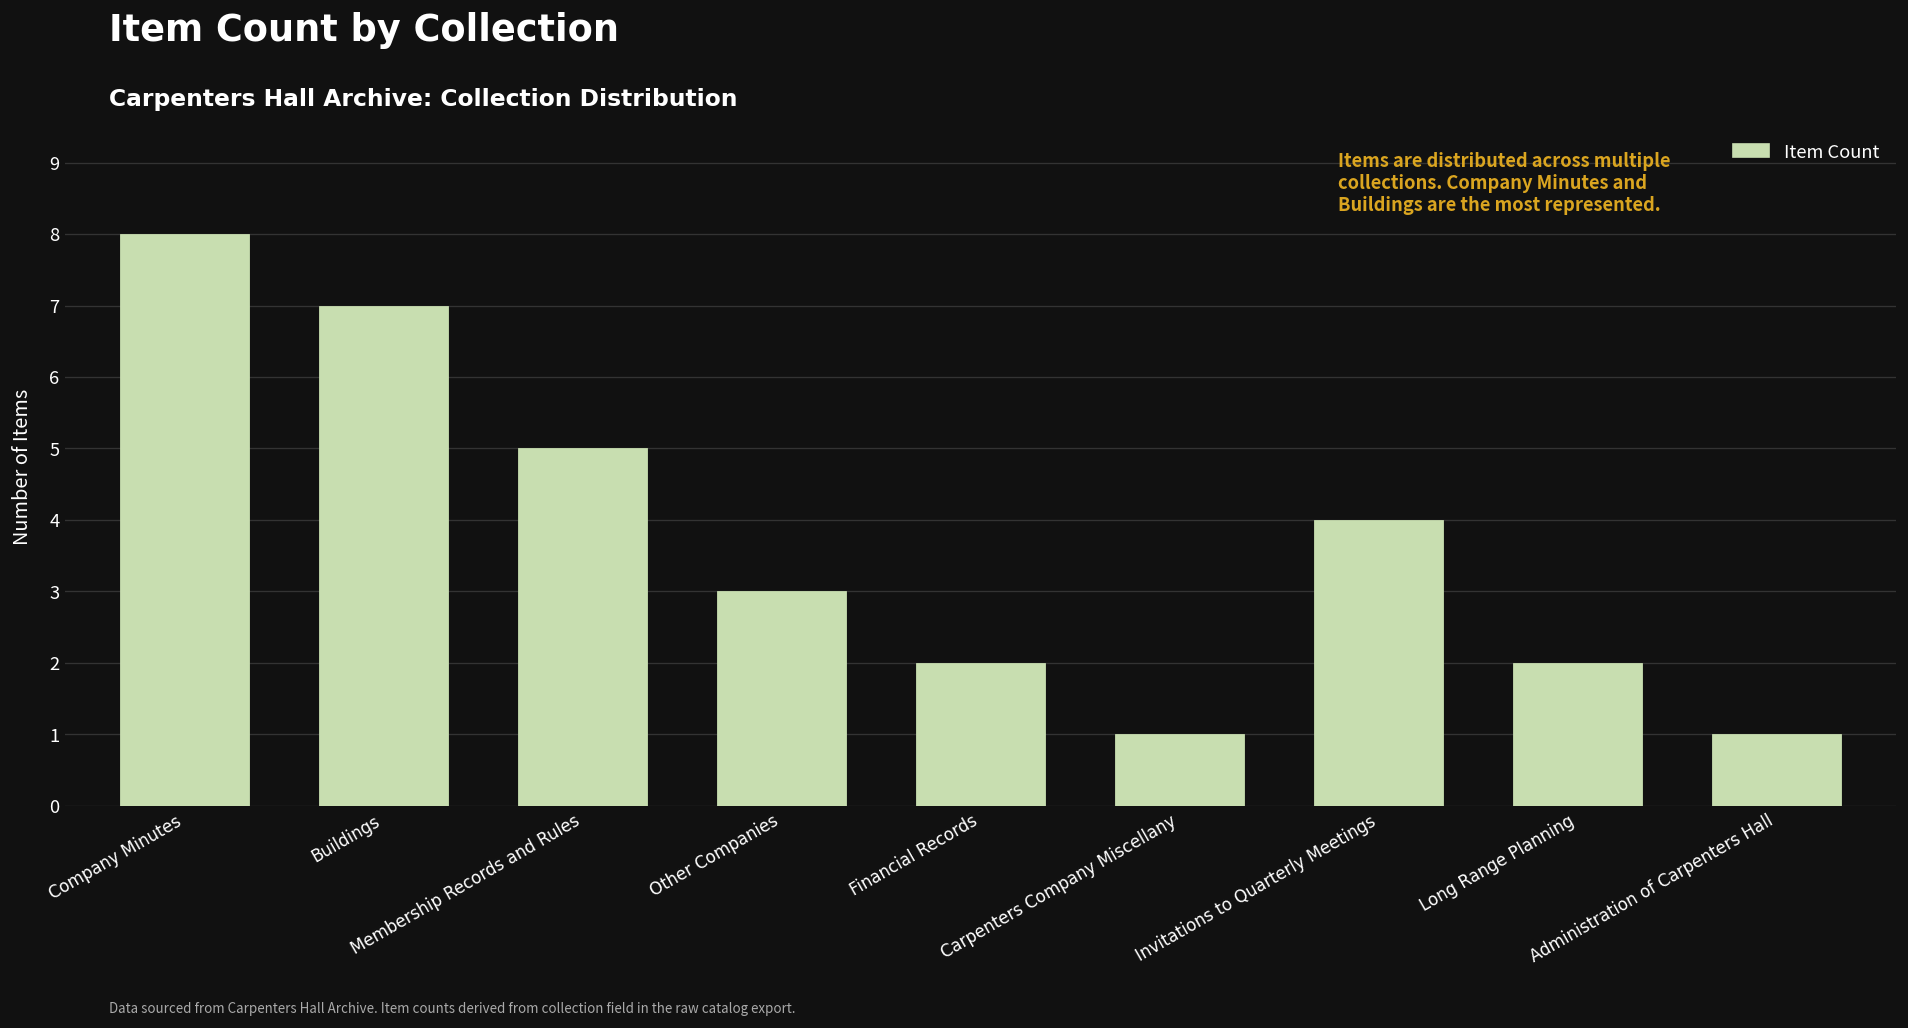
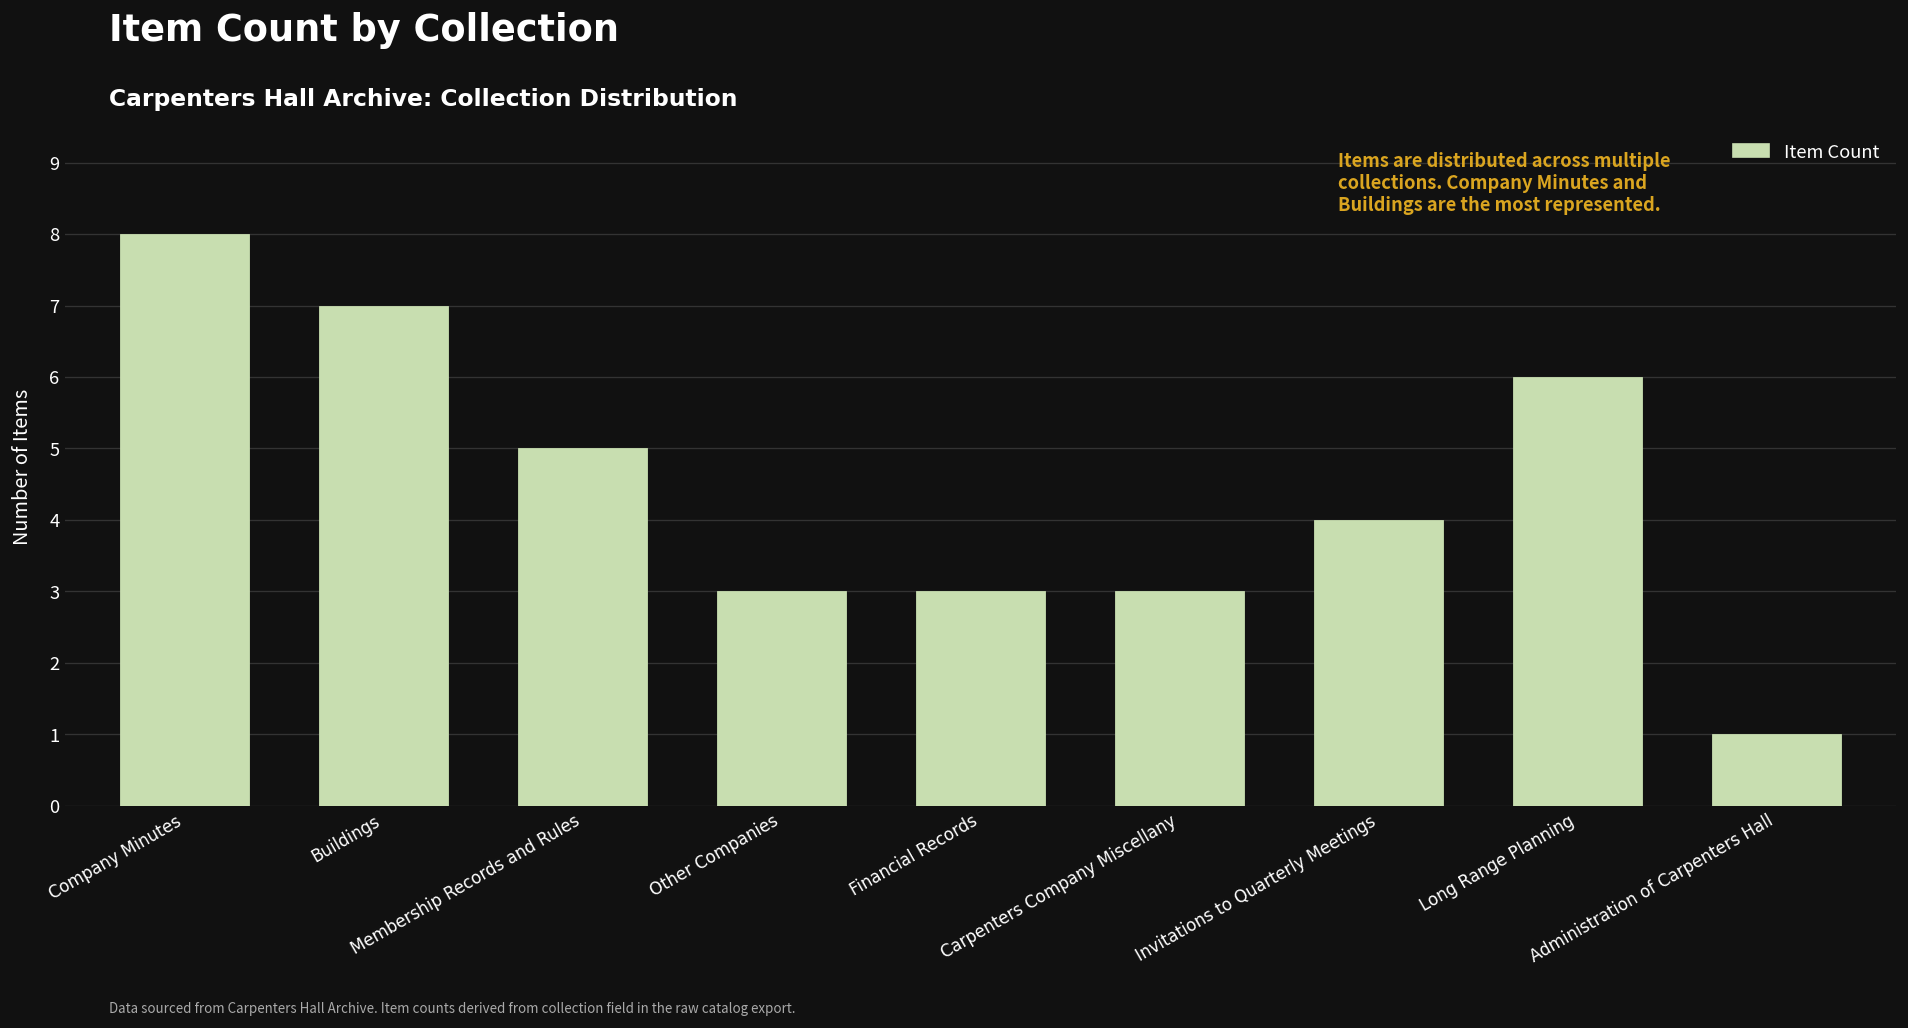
  {
    "Company Minutes": 8,
    "Buildings": 7,
    "Membership Records and Rules": 5,
    "Other Companies": 3,
-   "Financial Records": 2,
-   "Carpenters Company Miscellany": 1,
+   "Financial Records": 3,
+   "Carpenters Company Miscellany": 3,
    "Invitations to Quarterly Meetings": 4,
-   "Long Range Planning": 2,
+   "Long Range Planning": 6,
    "Administration of Carpenters Hall": 1
  }
